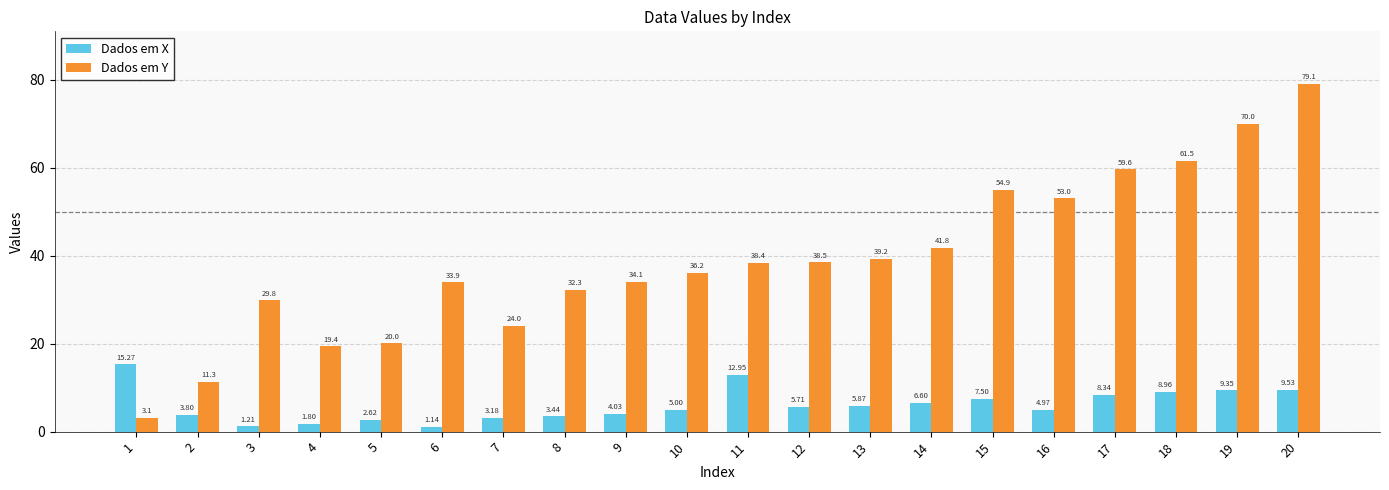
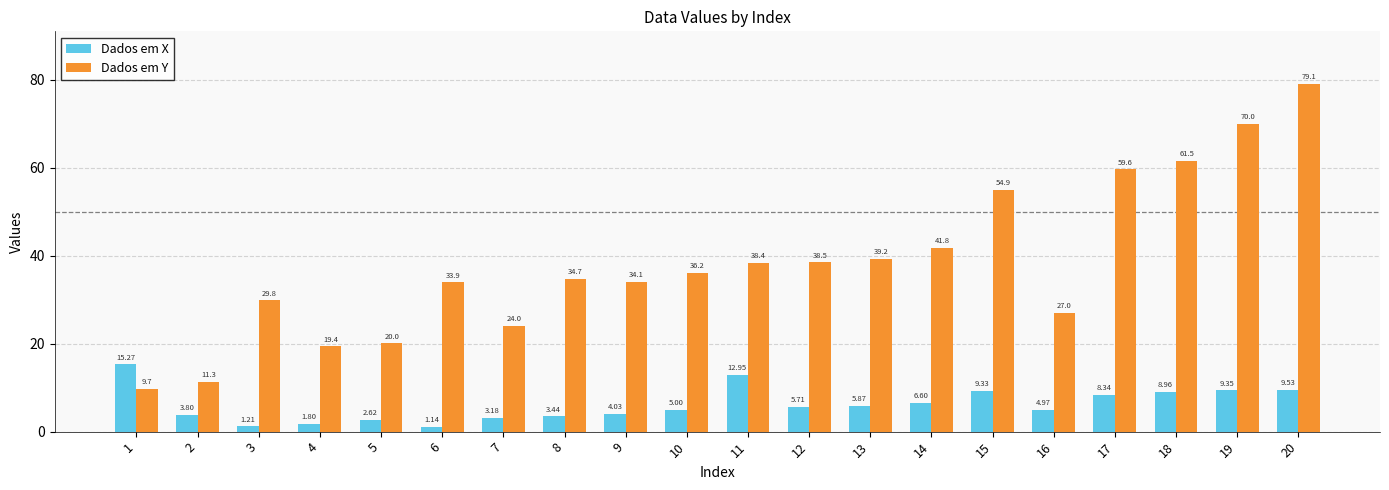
  {
    "Dados em X": {
      "1": 15.27,
      "2": 3.80,
      "3": 1.21,
      "4": 1.80,
      "5": 2.62,
      "6": 1.14,
      "7": 3.18,
      "8": 3.44,
      "9": 4.03,
      "10": 5.00,
      "11": 12.95,
      "12": 5.71,
      "13": 5.87,
      "14": 6.60,
-     "15": 7.50,
+     "15": 9.33,
      "16": 4.97,
      "17": 8.34,
      "18": 8.96,
      "19": 9.35,
      "20": 9.53
    },
    "Dados em Y": {
-     "1": 3.1,
+     "1": 9.7,
      "2": 11.3,
      "3": 29.8,
      "4": 19.4,
      "5": 20.0,
      "6": 33.9,
      "7": 24.0,
-     "8": 32.3,
+     "8": 34.7,
      "9": 34.1,
      "10": 36.2,
      "11": 38.4,
      "12": 38.5,
      "13": 39.2,
      "14": 41.8,
      "15": 54.9,
-     "16": 53.0,
+     "16": 27.0,
      "17": 59.6,
      "18": 61.5,
      "19": 70.0,
      "20": 79.1
    }
  }
